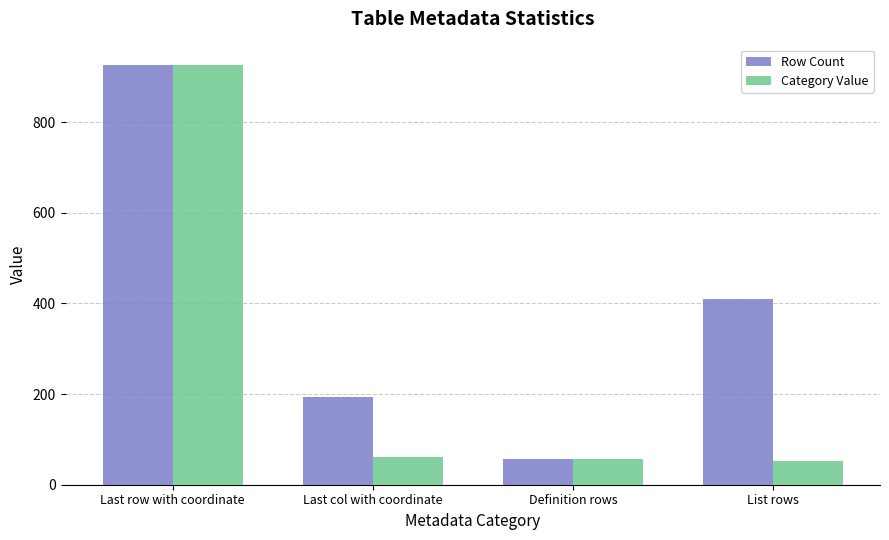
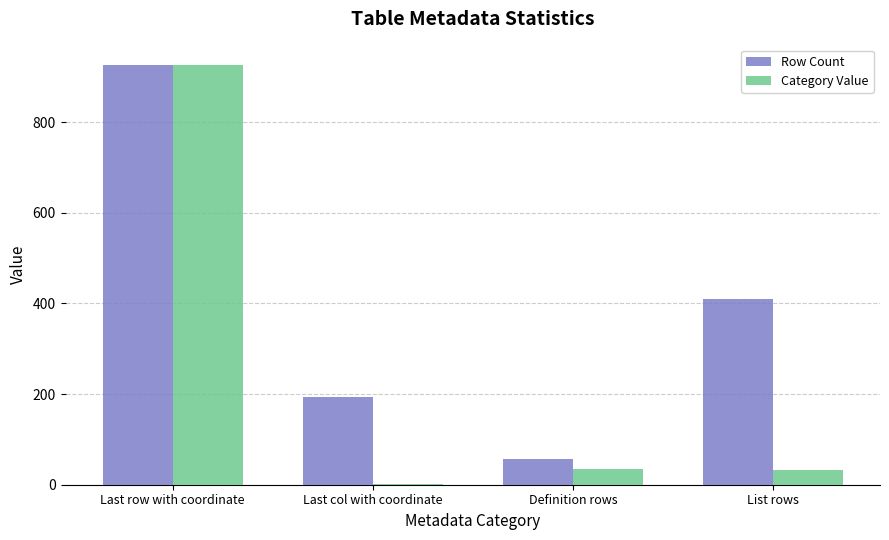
  {
    "Row Count": {
      "Last row with coordinate": 930,
      "Last col with coordinate": 190,
      "Definition rows": 60,
      "List rows": 410
    },
    "Category Value": {
      "Last row with coordinate": 930,
-     "Last col with coordinate": 60,
-     "Definition rows": 60,
-     "List rows": 50
+     "Last col with coordinate": 0,
+     "Definition rows": 40,
+     "List rows": 30
    }
  }
